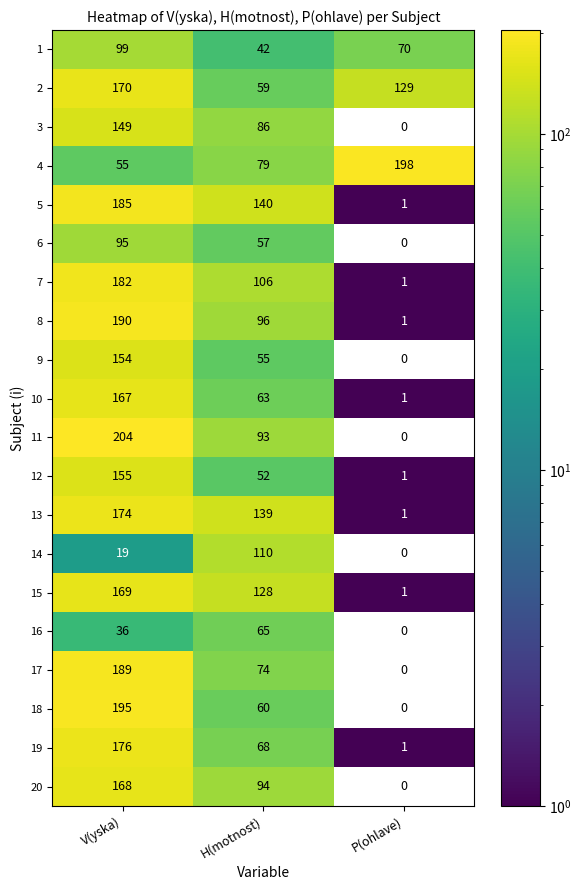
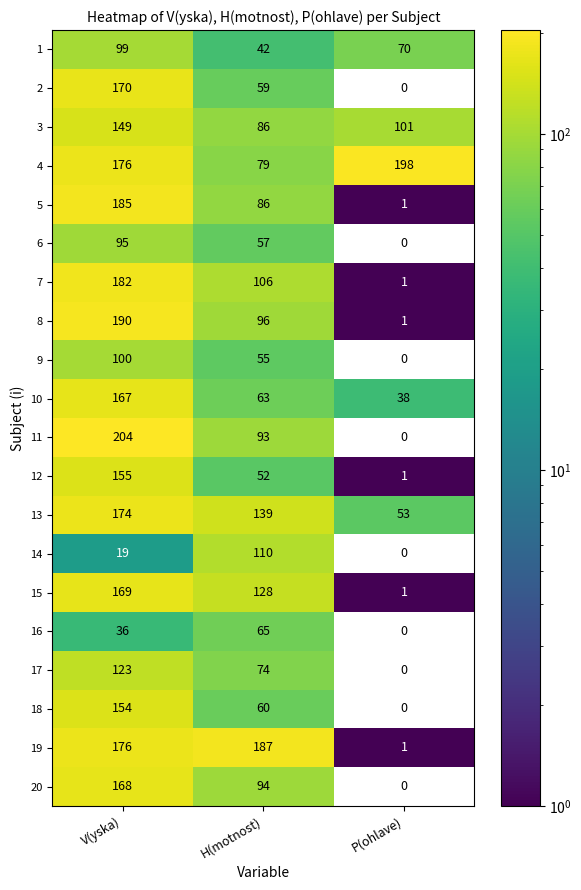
  {
    "1": {
      "V(yska)": 99,
      "H(motnost)": 42,
      "P(ohlave)": 70
    },
    "2": {
      "V(yska)": 170,
      "H(motnost)": 59,
-     "P(ohlave)": 129
+     "P(ohlave)": 0
    },
    "3": {
      "V(yska)": 149,
      "H(motnost)": 86,
-     "P(ohlave)": 0
+     "P(ohlave)": 101
    },
    "4": {
-     "V(yska)": 55,
+     "V(yska)": 176,
      "H(motnost)": 79,
      "P(ohlave)": 198
    },
    "5": {
      "V(yska)": 185,
-     "H(motnost)": 140,
+     "H(motnost)": 86,
      "P(ohlave)": 1
    },
    "6": {
      "V(yska)": 95,
      "H(motnost)": 57,
      "P(ohlave)": 0
    },
    "7": {
      "V(yska)": 182,
      "H(motnost)": 106,
      "P(ohlave)": 1
    },
    "8": {
      "V(yska)": 190,
      "H(motnost)": 96,
      "P(ohlave)": 1
    },
    "9": {
-     "V(yska)": 154,
+     "V(yska)": 100,
      "H(motnost)": 55,
      "P(ohlave)": 0
    },
    "10": {
      "V(yska)": 167,
      "H(motnost)": 63,
-     "P(ohlave)": 1
+     "P(ohlave)": 38
    },
    "11": {
      "V(yska)": 204,
      "H(motnost)": 93,
      "P(ohlave)": 0
    },
    "12": {
      "V(yska)": 155,
      "H(motnost)": 52,
      "P(ohlave)": 1
    },
    "13": {
      "V(yska)": 174,
      "H(motnost)": 139,
-     "P(ohlave)": 1
+     "P(ohlave)": 53
    },
    "14": {
      "V(yska)": 19,
      "H(motnost)": 110,
      "P(ohlave)": 0
    },
    "15": {
      "V(yska)": 169,
      "H(motnost)": 128,
      "P(ohlave)": 1
    },
    "16": {
      "V(yska)": 36,
      "H(motnost)": 65,
      "P(ohlave)": 0
    },
    "17": {
-     "V(yska)": 189,
+     "V(yska)": 123,
      "H(motnost)": 74,
      "P(ohlave)": 0
    },
    "18": {
-     "V(yska)": 195,
+     "V(yska)": 154,
      "H(motnost)": 60,
      "P(ohlave)": 0
    },
    "19": {
      "V(yska)": 176,
-     "H(motnost)": 68,
+     "H(motnost)": 187,
      "P(ohlave)": 1
    },
    "20": {
      "V(yska)": 168,
      "H(motnost)": 94,
      "P(ohlave)": 0
    }
  }
